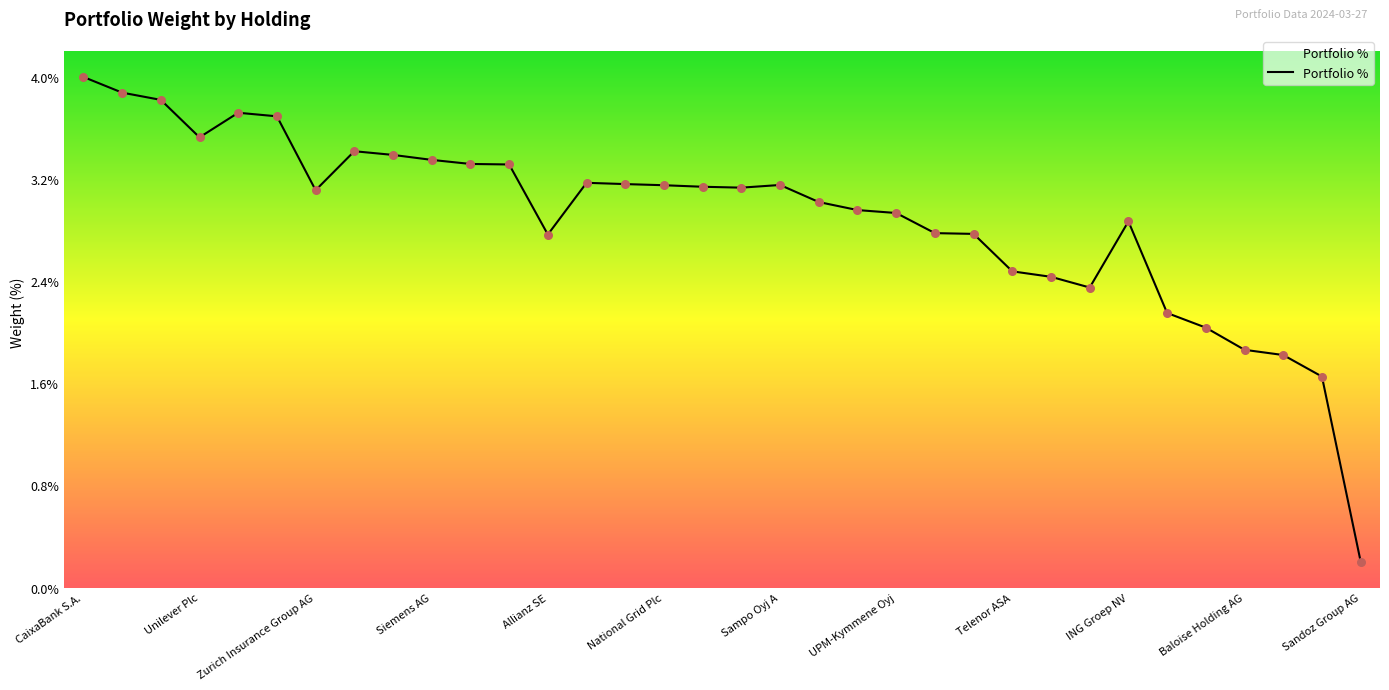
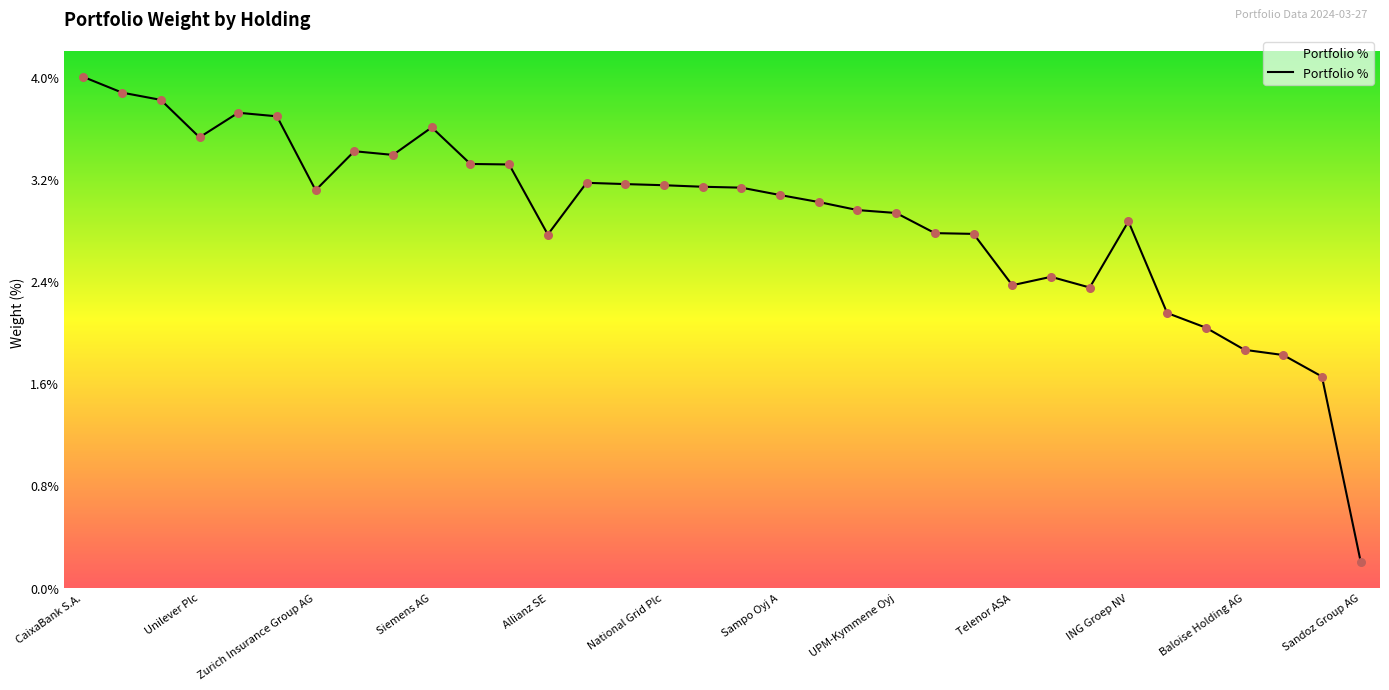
  {
    "CaixaBank S.A.": "4.01%",
    "Unilever Plc": "3.53%",
    "Zurich Insurance Group AG": "3.12%",
-   "Siemens AG": "3.36%",
+   "Siemens AG": "3.61%",
    "Allianz SE": "2.77%",
    "National Grid Plc": "3.16%",
-   "Sampo Oyj A": "3.16%",
+   "Sampo Oyj A": "3.08%",
    "UPM-Kymmene Oyj": "2.94%",
-   "Telenor ASA": "2.48%",
+   "Telenor ASA": "2.37%",
    "ING Groep NV": "2.87%",
    "Baloise Holding AG": "1.87%",
    "Sandoz Group AG": "0.20%"
  }
